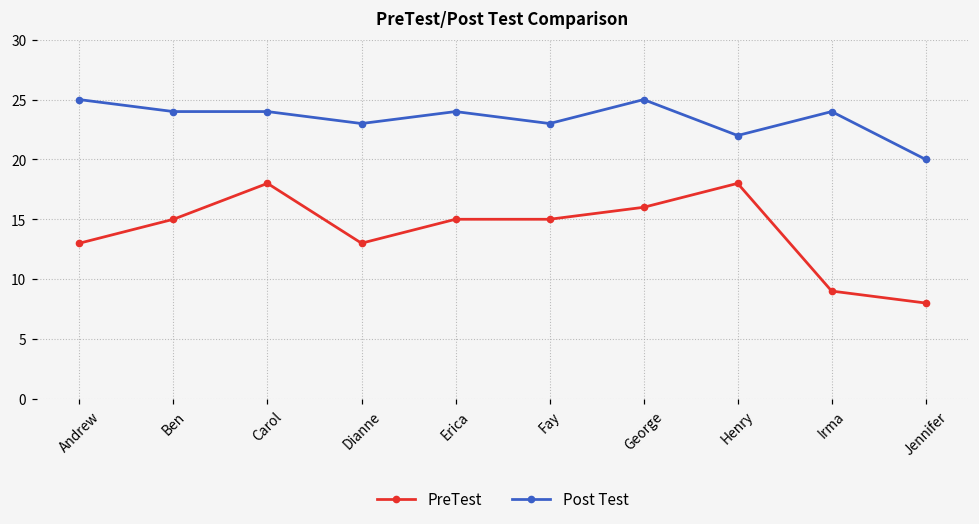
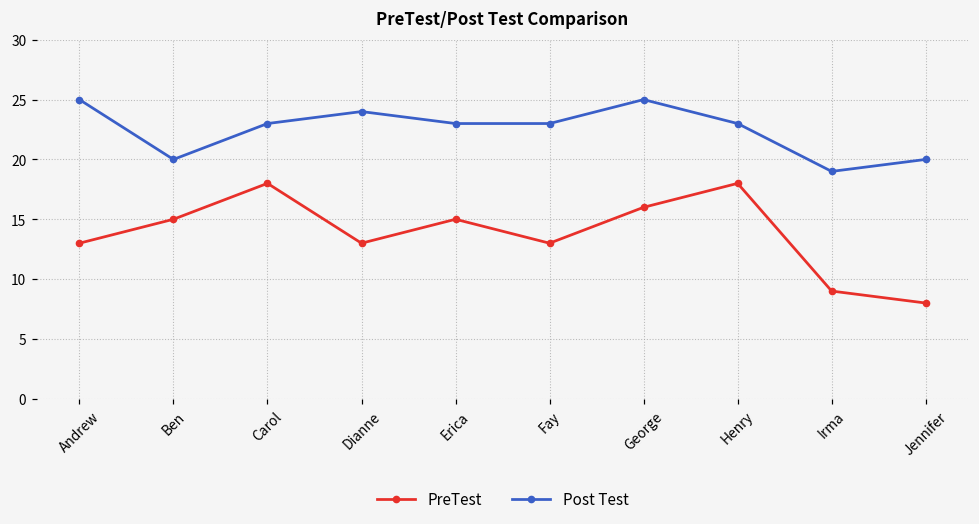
  {
    "PreTest": {
      "Andrew": 13,
      "Ben": 15,
      "Carol": 18,
      "Dianne": 13,
      "Erica": 15,
-     "Fay": 15,
+     "Fay": 13,
      "George": 16,
      "Henry": 18,
      "Irma": 9,
      "Jennifer": 8
    },
    "Post Test": {
      "Andrew": 25,
-     "Ben": 24,
-     "Carol": 24,
-     "Dianne": 23,
-     "Erica": 24,
+     "Ben": 20,
+     "Carol": 23,
+     "Dianne": 24,
+     "Erica": 23,
      "Fay": 23,
      "George": 25,
-     "Henry": 22,
-     "Irma": 24,
+     "Henry": 23,
+     "Irma": 19,
      "Jennifer": 20
    }
  }
